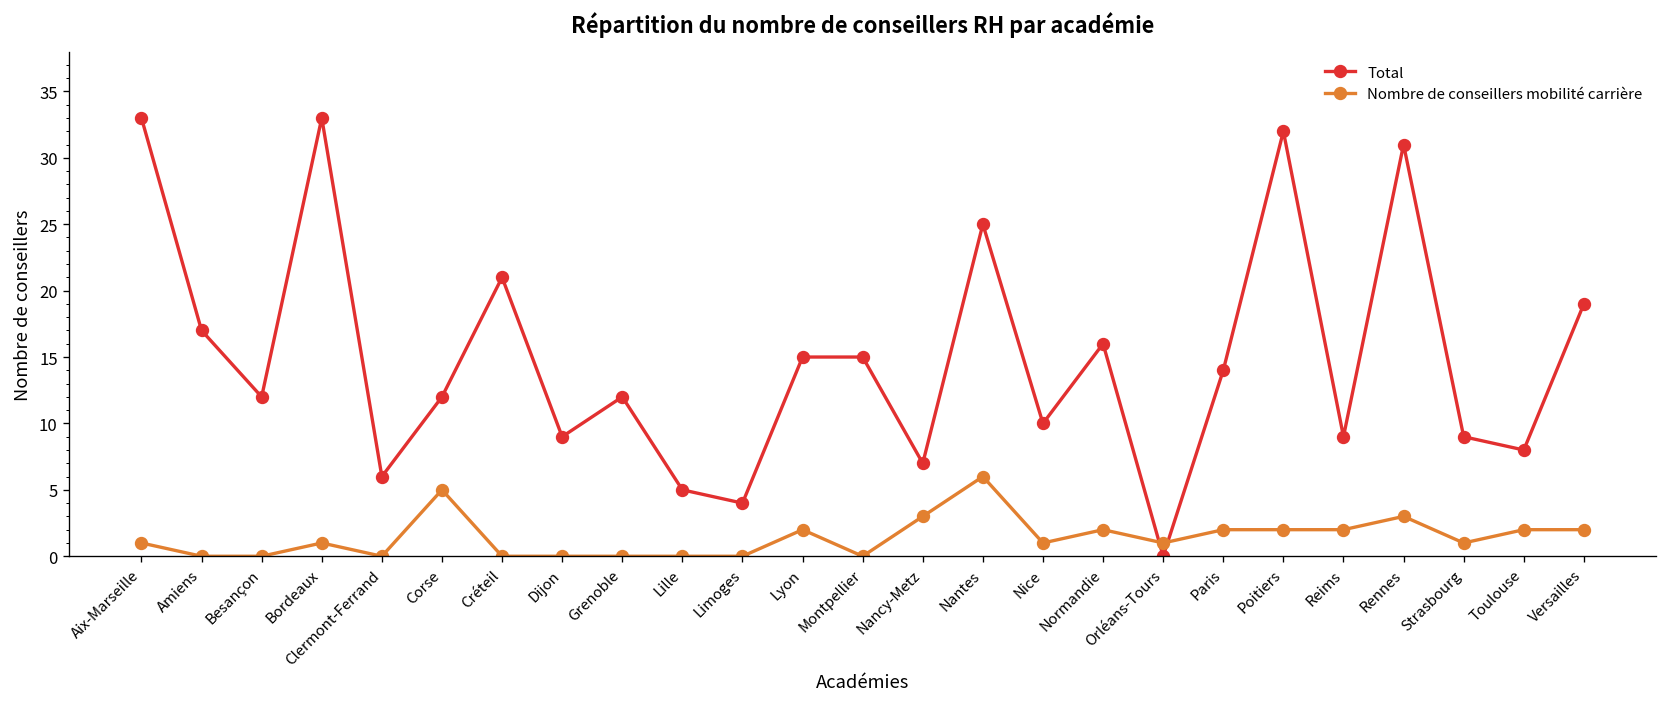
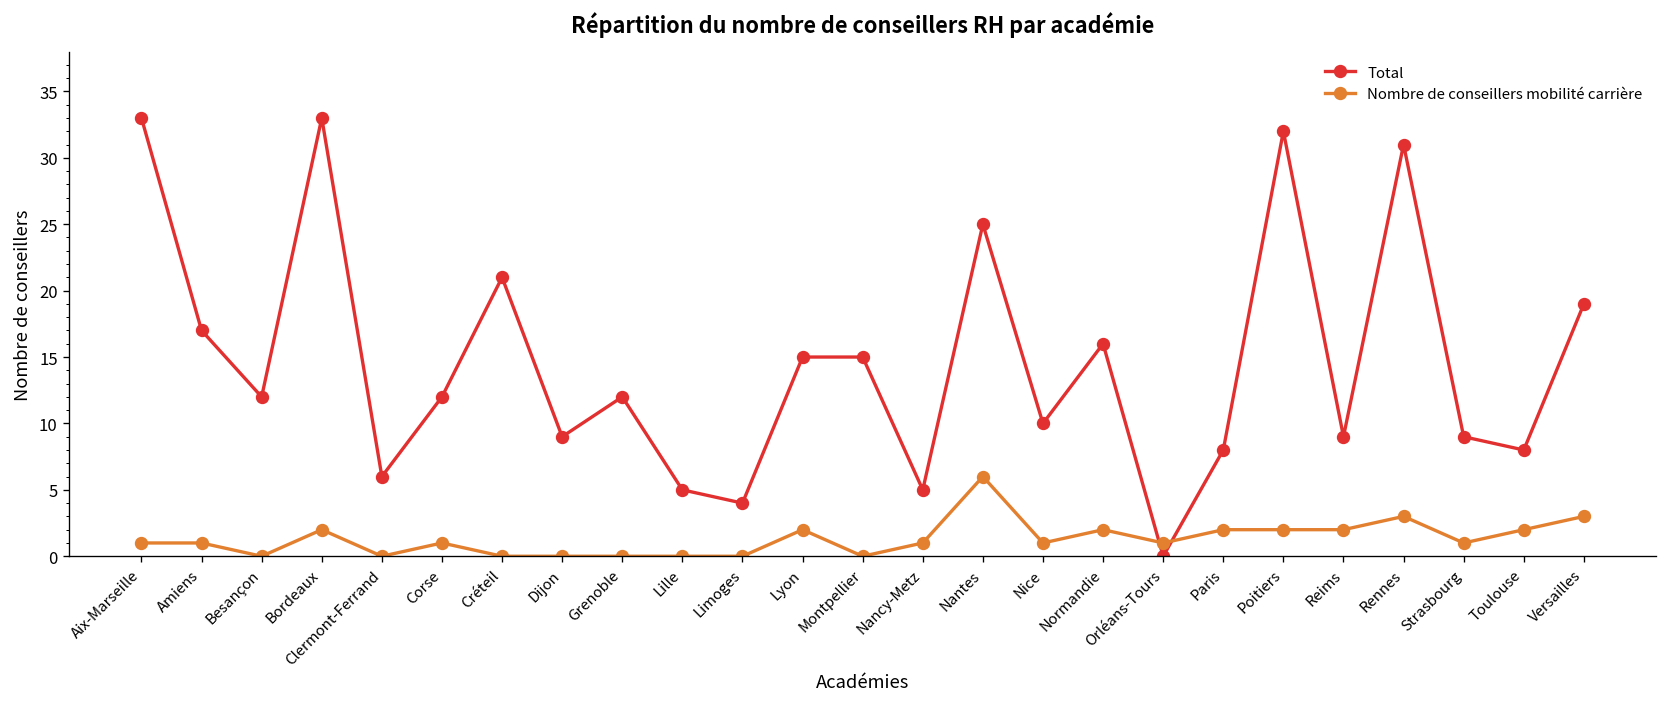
  {
    "Total": {
      "Aix-Marseille": 33,
      "Amiens": 17,
      "Besançon": 12,
      "Bordeaux": 33,
      "Clermont-Ferrand": 6,
      "Corse": 12,
      "Créteil": 21,
      "Dijon": 9,
      "Grenoble": 12,
      "Lille": 5,
      "Limoges": 4,
      "Lyon": 15,
      "Montpellier": 15,
-     "Nancy-Metz": 7,
+     "Nancy-Metz": 5,
      "Nantes": 25,
      "Nice": 10,
      "Normandie": 16,
      "Orléans-Tours": 0,
-     "Paris": 14,
+     "Paris": 8,
      "Poitiers": 32,
      "Reims": 9,
      "Rennes": 31,
      "Strasbourg": 9,
      "Toulouse": 8,
      "Versailles": 19
    },
    "Nombre de conseillers mobilité carrière": {
      "Aix-Marseille": 1,
-     "Amiens": 0,
+     "Amiens": 1,
      "Besançon": 0,
-     "Bordeaux": 1,
+     "Bordeaux": 2,
      "Clermont-Ferrand": 0,
-     "Corse": 5,
+     "Corse": 1,
      "Créteil": 0,
      "Dijon": 0,
      "Grenoble": 0,
      "Lille": 0,
      "Limoges": 0,
      "Lyon": 2,
      "Montpellier": 0,
-     "Nancy-Metz": 3,
+     "Nancy-Metz": 1,
      "Nantes": 6,
      "Nice": 1,
      "Normandie": 2,
      "Orléans-Tours": 1,
      "Paris": 2,
      "Poitiers": 2,
      "Reims": 2,
      "Rennes": 3,
      "Strasbourg": 1,
      "Toulouse": 2,
-     "Versailles": 2
+     "Versailles": 3
    }
  }
